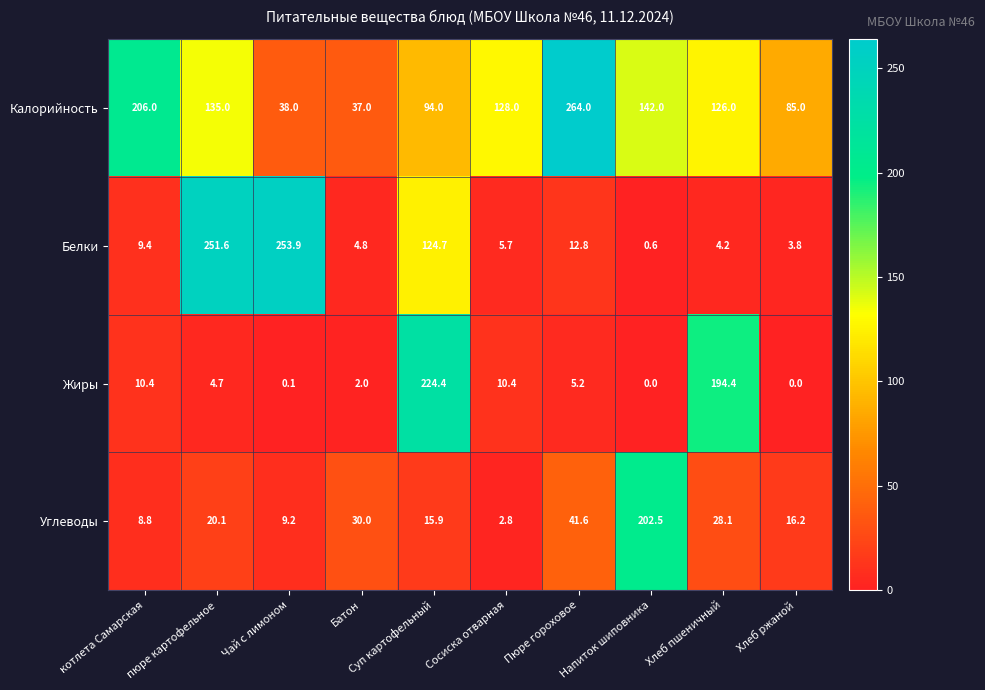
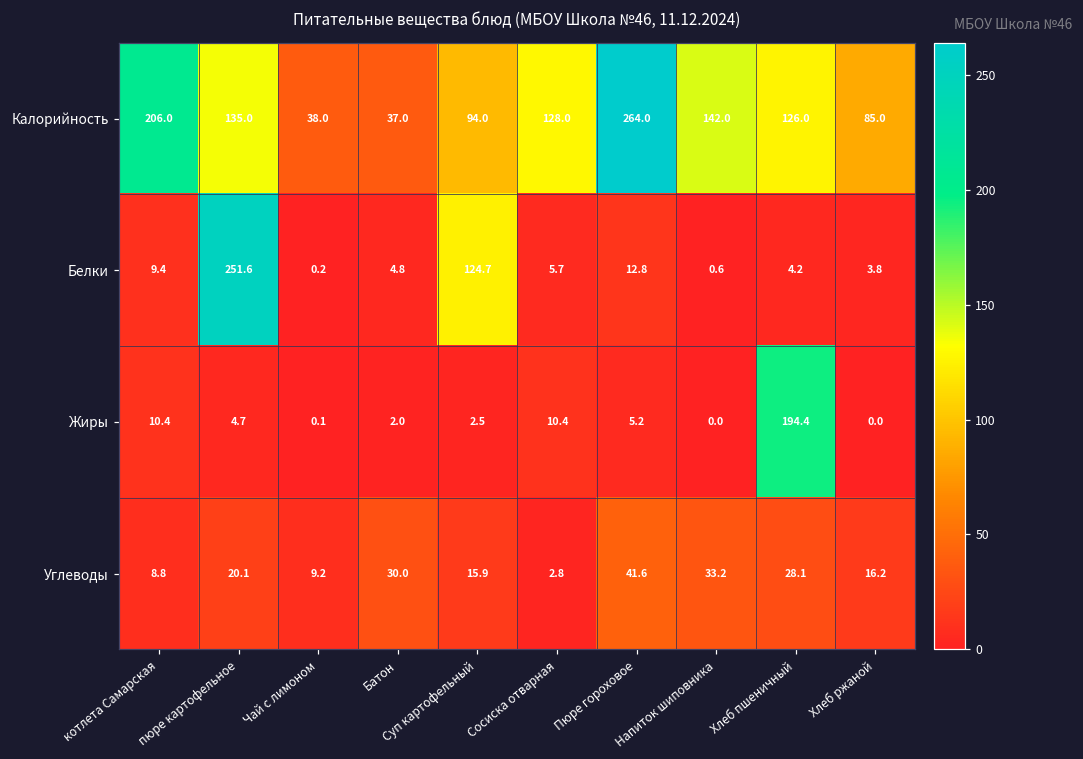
  {
    "Калорийность": {
      "котлета Самарская": 206.0,
      "пюре картофельное": 135.0,
      "Чай с лимоном": 38.0,
      "Батон": 37.0,
      "Суп картофельный": 94.0,
      "Сосиска отварная": 128.0,
      "Пюре гороховое": 264.0,
      "Напиток шиповника": 142.0,
      "Хлеб пшеничный": 126.0,
      "Хлеб ржаной": 85.0
    },
    "Белки": {
      "котлета Самарская": 9.4,
      "пюре картофельное": 251.6,
-     "Чай с лимоном": 253.9,
+     "Чай с лимоном": 0.2,
      "Батон": 4.8,
      "Суп картофельный": 124.7,
      "Сосиска отварная": 5.7,
      "Пюре гороховое": 12.8,
      "Напиток шиповника": 0.6,
      "Хлеб пшеничный": 4.2,
      "Хлеб ржаной": 3.8
    },
    "Жиры": {
      "котлета Самарская": 10.4,
      "пюре картофельное": 4.7,
      "Чай с лимоном": 0.1,
      "Батон": 2.0,
-     "Суп картофельный": 224.4,
+     "Суп картофельный": 2.5,
      "Сосиска отварная": 10.4,
      "Пюре гороховое": 5.2,
      "Напиток шиповника": 0.0,
      "Хлеб пшеничный": 194.4,
      "Хлеб ржаной": 0.0
    },
    "Углеводы": {
      "котлета Самарская": 8.8,
      "пюре картофельное": 20.1,
      "Чай с лимоном": 9.2,
      "Батон": 30.0,
      "Суп картофельный": 15.9,
      "Сосиска отварная": 2.8,
      "Пюре гороховое": 41.6,
-     "Напиток шиповника": 202.5,
+     "Напиток шиповника": 33.2,
      "Хлеб пшеничный": 28.1,
      "Хлеб ржаной": 16.2
    }
  }
